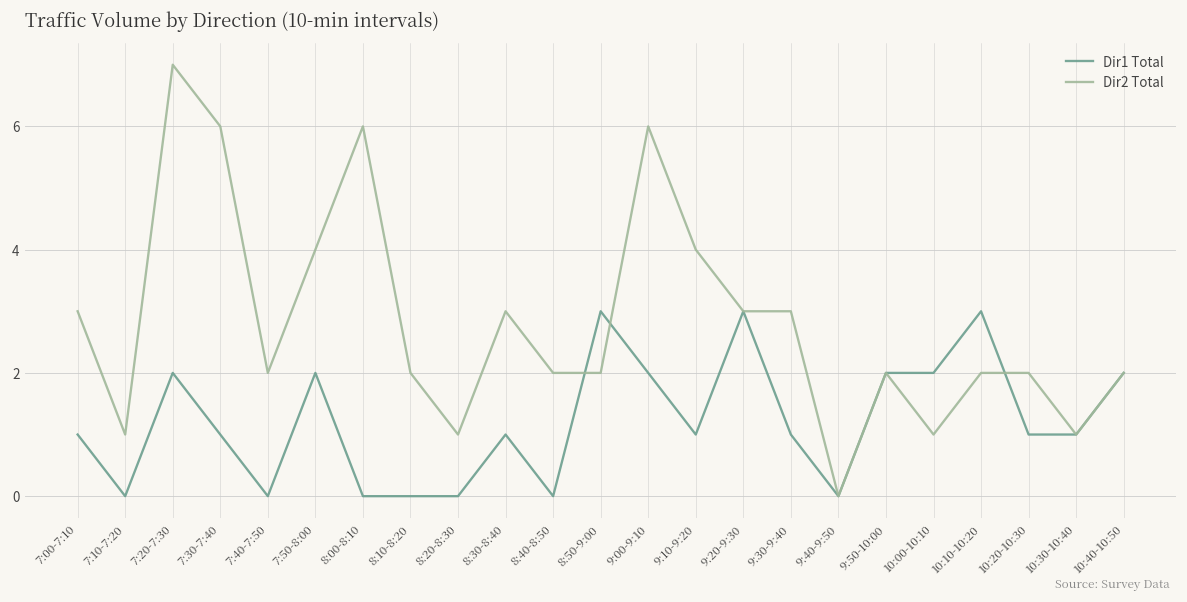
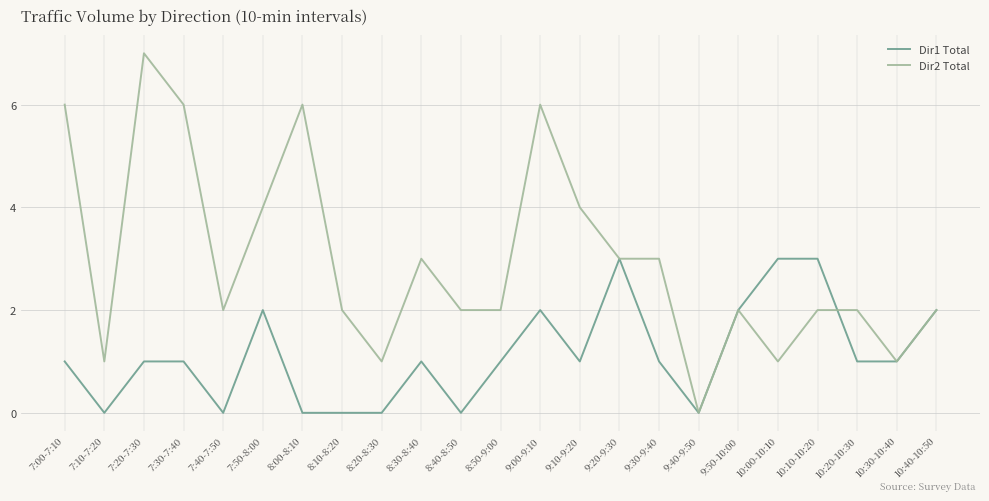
  {
    "Dir1 Total": {
      "7:00-7:10": 1,
      "7:10-7:20": 0,
-     "7:20-7:30": 2,
+     "7:20-7:30": 1,
      "7:30-7:40": 1,
      "7:40-7:50": 0,
      "7:50-8:00": 2,
      "8:00-8:10": 0,
      "8:10-8:20": 0,
      "8:20-8:30": 0,
      "8:30-8:40": 1,
      "8:40-8:50": 0,
-     "8:50-9:00": 3,
+     "8:50-9:00": 1,
      "9:00-9:10": 2,
      "9:10-9:20": 1,
      "9:30-9:40": 1,
-     "10:00-10:10": 2,
+     "10:00-10:10": 3,
      "10:10-10:20": 3,
      "10:20-10:30": 1
    },
    "Dir2 Total": {
-     "7:00-7:10": 3,
+     "7:00-7:10": 6,
      "7:10-7:20": 1,
      "7:20-7:30": 7,
      "7:30-7:40": 6,
      "7:40-7:50": 2,
      "7:50-8:00": 4,
      "8:00-8:10": 6,
      "8:10-8:20": 2,
      "8:20-8:30": 1,
      "8:30-8:40": 3,
      "8:40-8:50": 2,
      "8:50-9:00": 2,
      "9:00-9:10": 6,
      "9:10-9:20": 4,
      "9:30-9:40": 3,
      "10:00-10:10": 1,
      "10:10-10:20": 2,
      "10:20-10:30": 2
    }
  }
